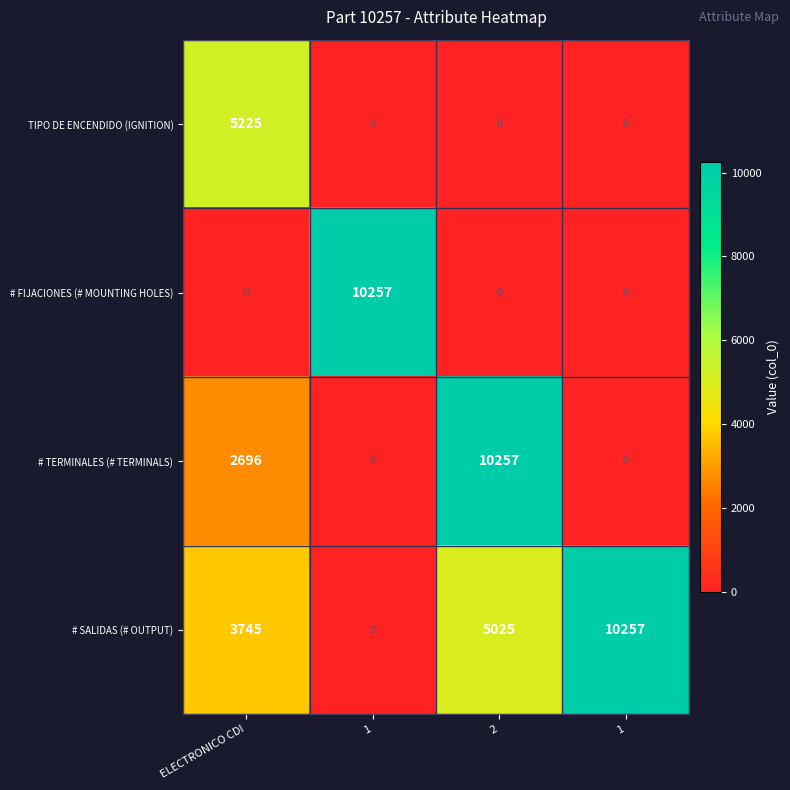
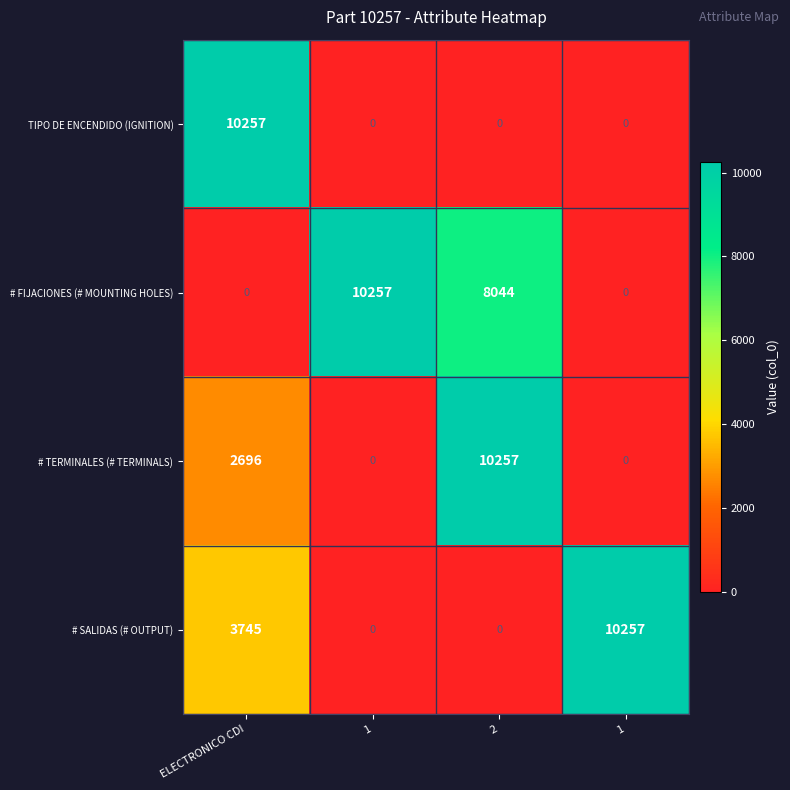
  {
    "TIPO DE ENCENDIDO (IGNITION)": {
-     "ELECTRONICO CDI": 5225,
+     "ELECTRONICO CDI": 10257,
      "2": 0
    },
    "# FIJACIONES (# MOUNTING HOLES)": {
      "ELECTRONICO CDI": 0,
-     "2": 0
+     "2": 8044
    },
    "# TERMINALES (# TERMINALS)": {
      "ELECTRONICO CDI": 2696,
      "2": 10257
    },
    "# SALIDAS (# OUTPUT)": {
      "ELECTRONICO CDI": 3745,
-     "2": 5025
+     "2": 0
    }
  }
